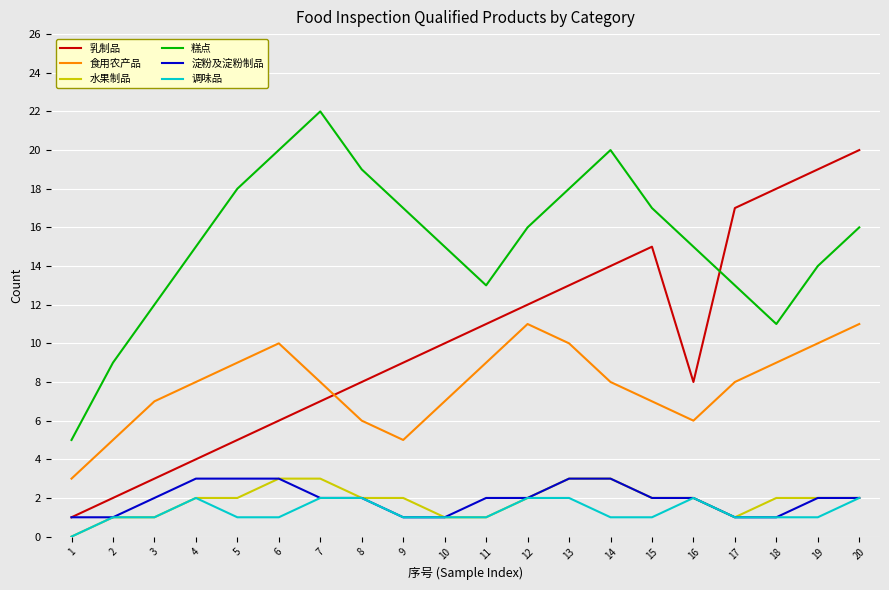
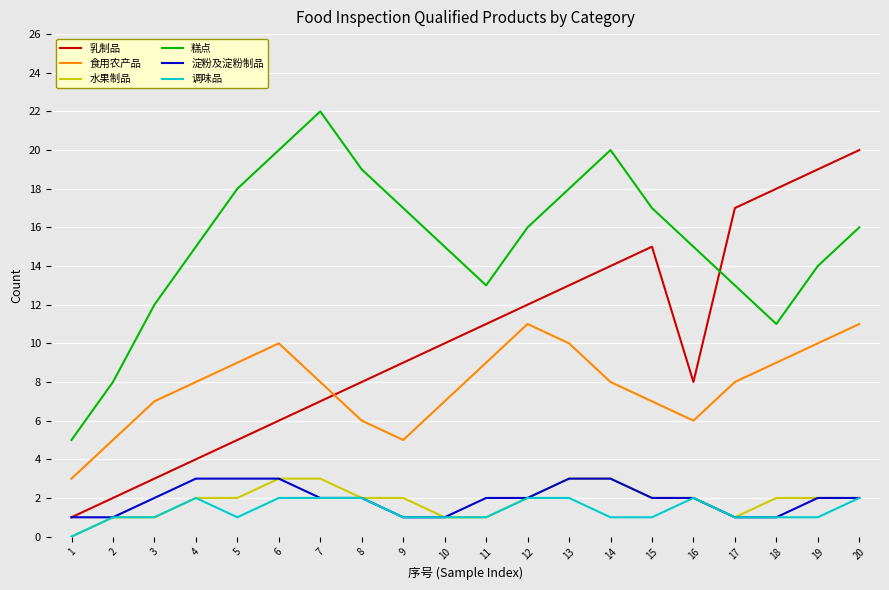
  {
    "乳制品": {
      "2": 2,
      "3": 3,
      "4": 4,
      "5": 5,
      "6": 6,
      "7": 7,
      "8": 8,
      "9": 9,
      "10": 10,
      "11": 11,
      "12": 12,
      "13": 13,
      "14": 14,
      "15": 15,
      "16": 8,
      "17": 17,
      "18": 18,
      "19": 19,
      "20": 20
    },
    "食用农产品": {
      "1": 3,
      "2": 5,
      "3": 7,
      "4": 8,
      "5": 9,
      "6": 10,
      "7": 8,
      "8": 6,
      "9": 5,
      "10": 7,
      "11": 9,
      "12": 11,
      "13": 10,
      "14": 8,
      "15": 7,
      "16": 6,
      "17": 8,
      "18": 9,
      "19": 10,
      "20": 11
    },
    "水果制品": {
      "5": 2,
      "7": 3,
      "9": 2,
      "18": 2
    },
    "糕点": {
      "1": 5,
-     "2": 9,
+     "2": 8,
      "3": 12,
      "4": 15,
      "5": 18,
      "6": 20,
      "7": 22,
      "8": 19,
      "9": 17,
      "10": 15,
      "11": 13,
      "12": 16,
      "13": 18,
      "14": 20,
      "15": 17,
      "16": 15,
      "17": 13,
      "18": 11,
      "19": 14,
      "20": 16
    },
    "淀粉及淀粉制品": {
      "3": 2,
      "4": 3,
      "5": 3,
      "11": 2
    },
    "调味品": {
      "5": 1,
-     "6": 1,
+     "6": 2,
      "13": 2,
      "14": 1,
      "15": 1,
      "19": 1
    }
  }
